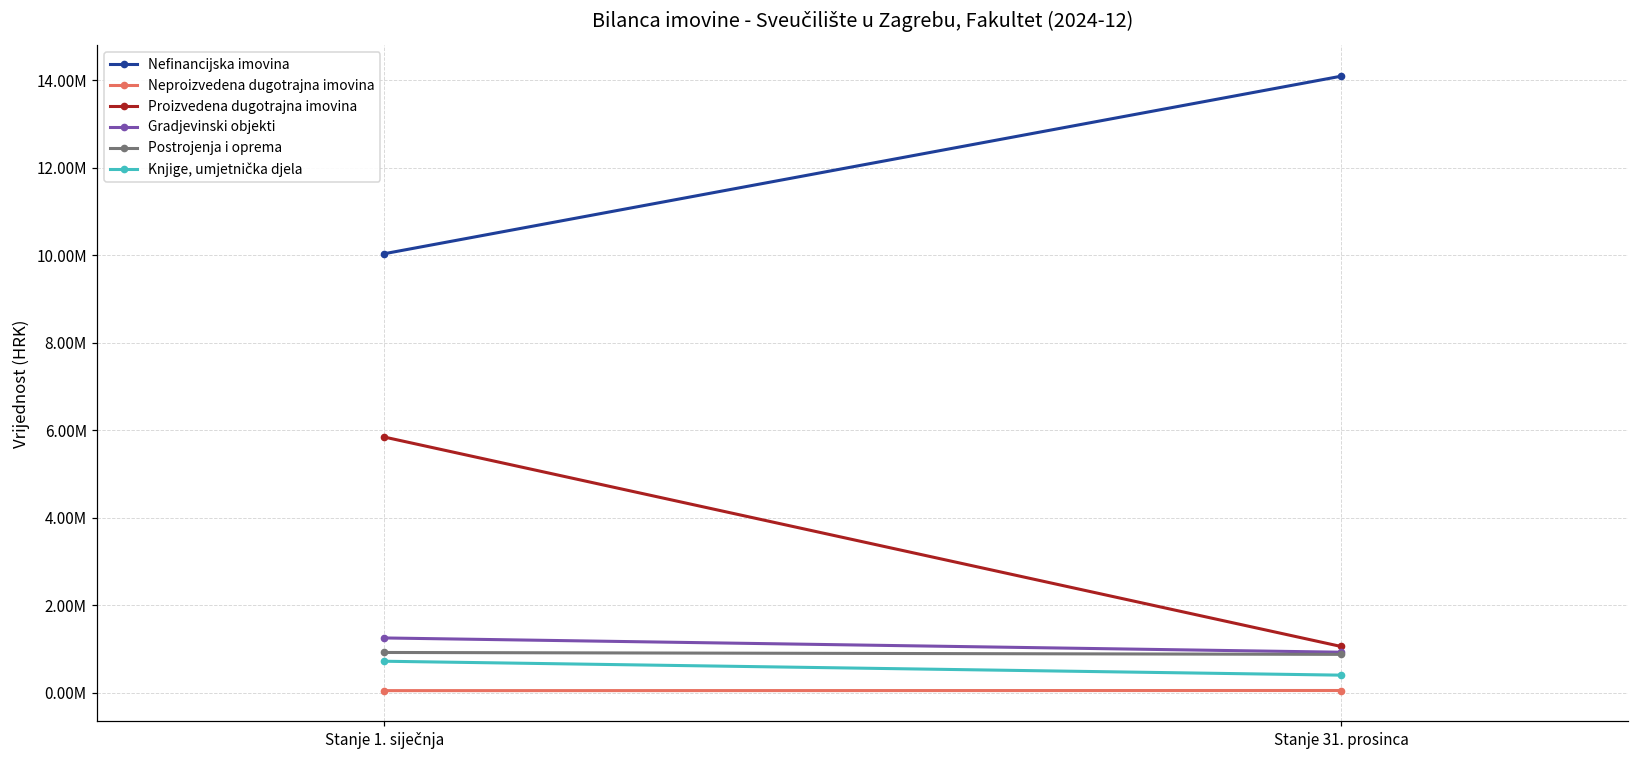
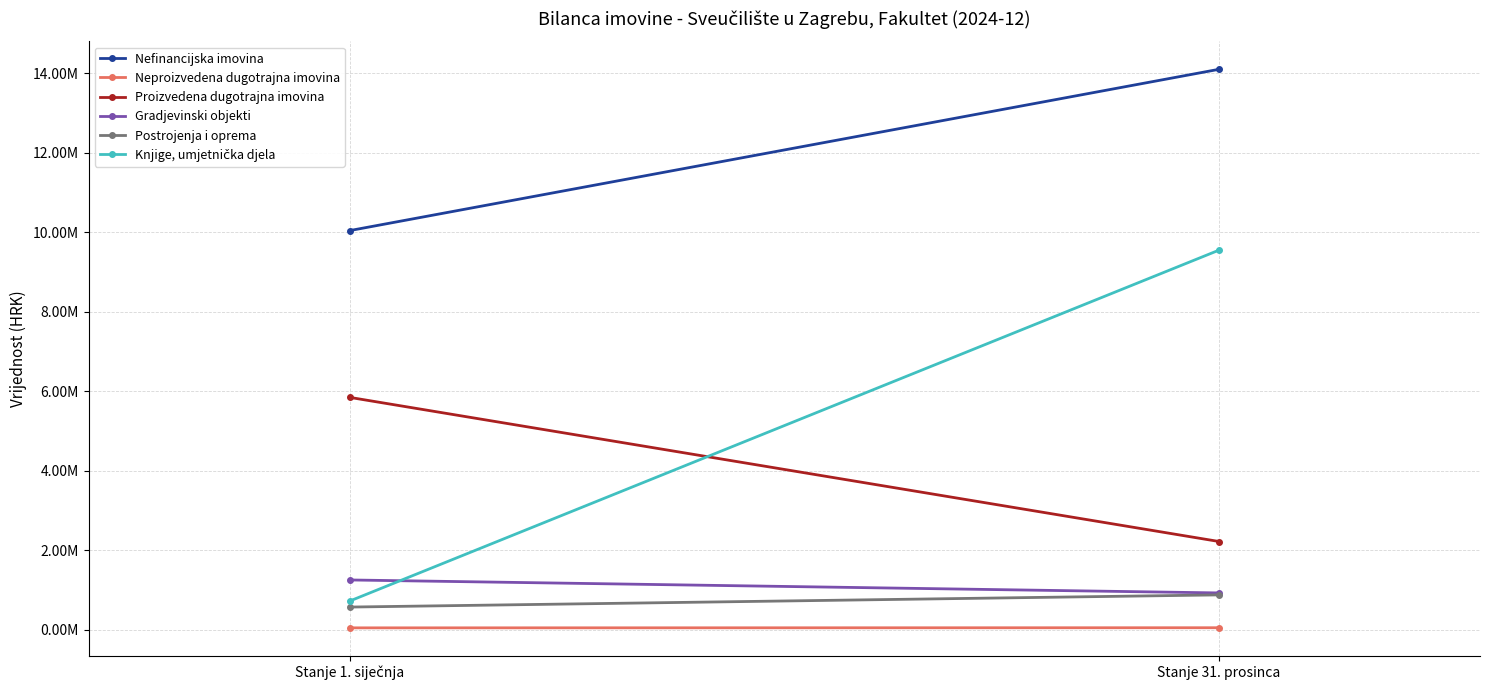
  {
    "Nefinancijska imovina": {
      "Stanje 1. siječnja": 10000000,
      "Stanje 31. prosinca": 14100000
    },
    "Neproizvedena dugotrajna imovina": {
      "Stanje 1. siječnja": 100000,
      "Stanje 31. prosinca": 100000
    },
    "Proizvedena dugotrajna imovina": {
      "Stanje 1. siječnja": 5800000,
-     "Stanje 31. prosinca": 1100000
+     "Stanje 31. prosinca": 2200000
    },
    "Gradjevinski objekti": {
      "Stanje 1. siječnja": 1300000
    },
    "Postrojenja i oprema": {
-     "Stanje 1. siječnja": 900000
+     "Stanje 1. siječnja": 600000
    },
    "Knjige, umjetnička djela": {
      "Stanje 1. siječnja": 700000,
-     "Stanje 31. prosinca": 400000
+     "Stanje 31. prosinca": 9600000
    }
  }
